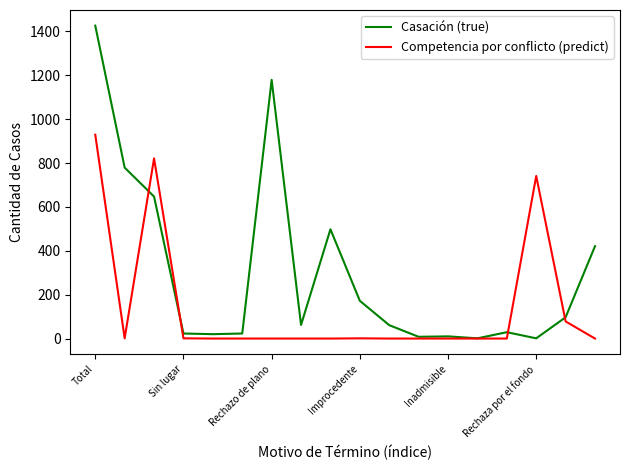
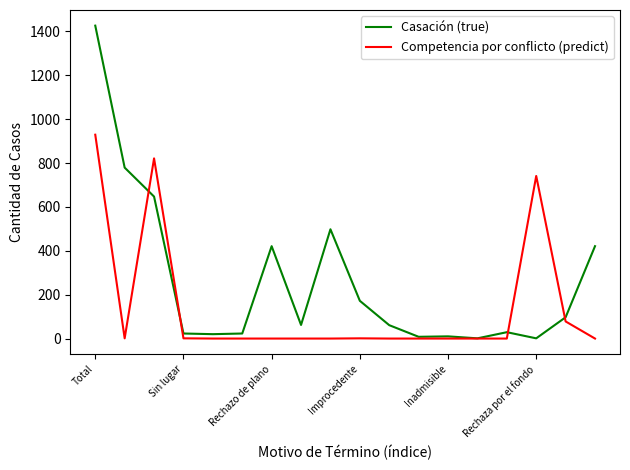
  {
    "Casación (true)": {
      "Total": 1430,
-     "Rechazo de plano": 1180
+     "Rechazo de plano": 420
    },
    "Competencia por conflicto (predict)": {
      "Total": 930,
      "Rechazo de plano": 0
    }
  }
